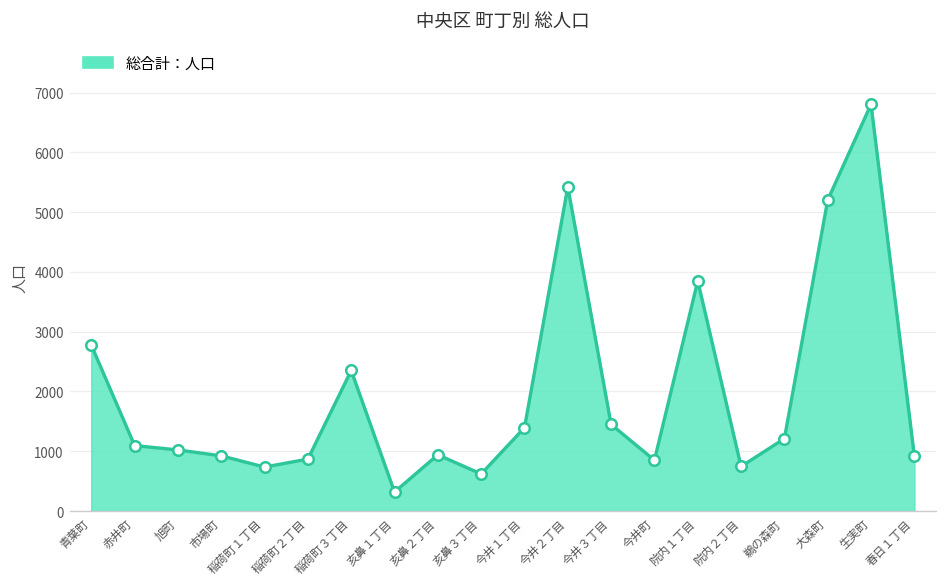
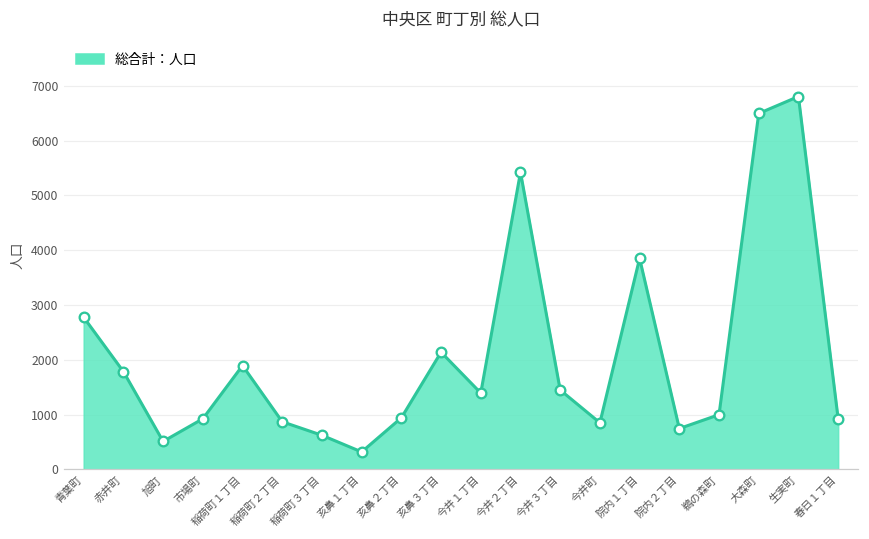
  {
    "青葉町": 2800,
-   "赤井町": 1100,
-   "旭町": 1000,
+   "赤井町": 1800,
+   "旭町": 500,
    "市場町": 900,
-   "稲荷町１丁目": 700,
+   "稲荷町１丁目": 1900,
    "稲荷町２丁目": 900,
-   "稲荷町３丁目": 2400,
+   "稲荷町３丁目": 600,
    "亥鼻１丁目": 300,
    "亥鼻２丁目": 900,
-   "亥鼻３丁目": 600,
+   "亥鼻３丁目": 2100,
    "今井１丁目": 1400,
    "今井２丁目": 5400,
    "今井３丁目": 1400,
    "今井町": 900,
    "院内１丁目": 3800,
    "院内２丁目": 700,
-   "鵜の森町": 1200,
-   "大森町": 5200,
+   "鵜の森町": 1000,
+   "大森町": 6500,
    "生実町": 6800,
    "春日１丁目": 900
  }
